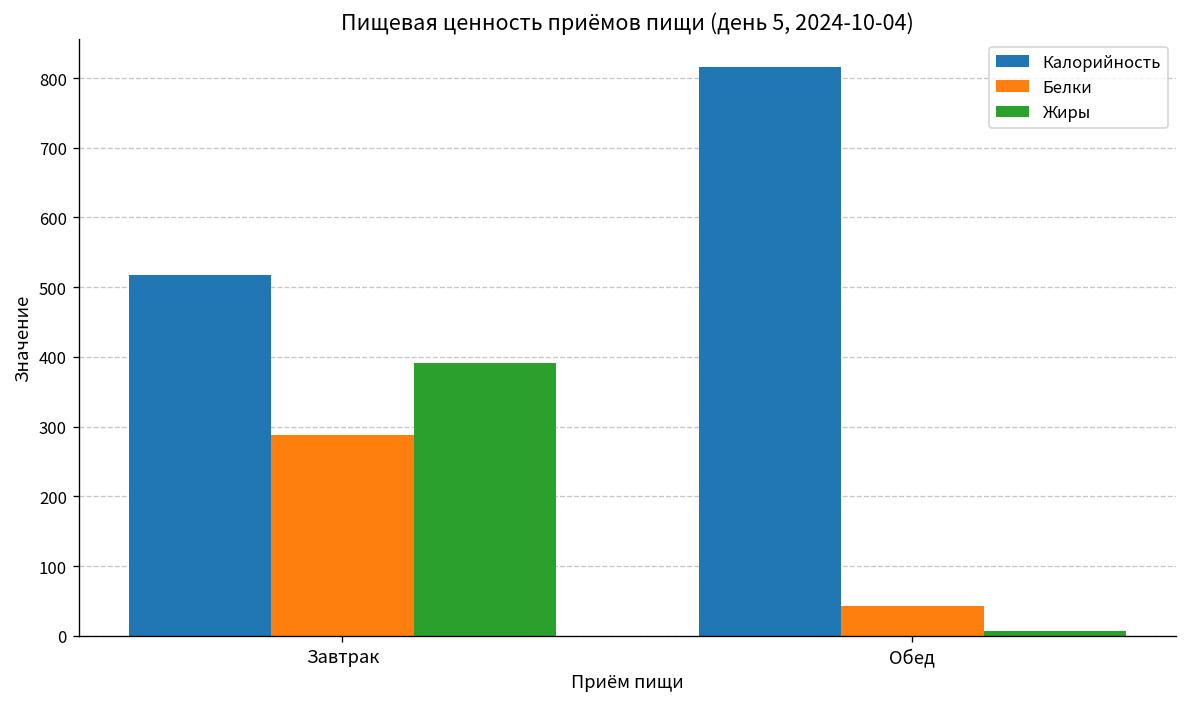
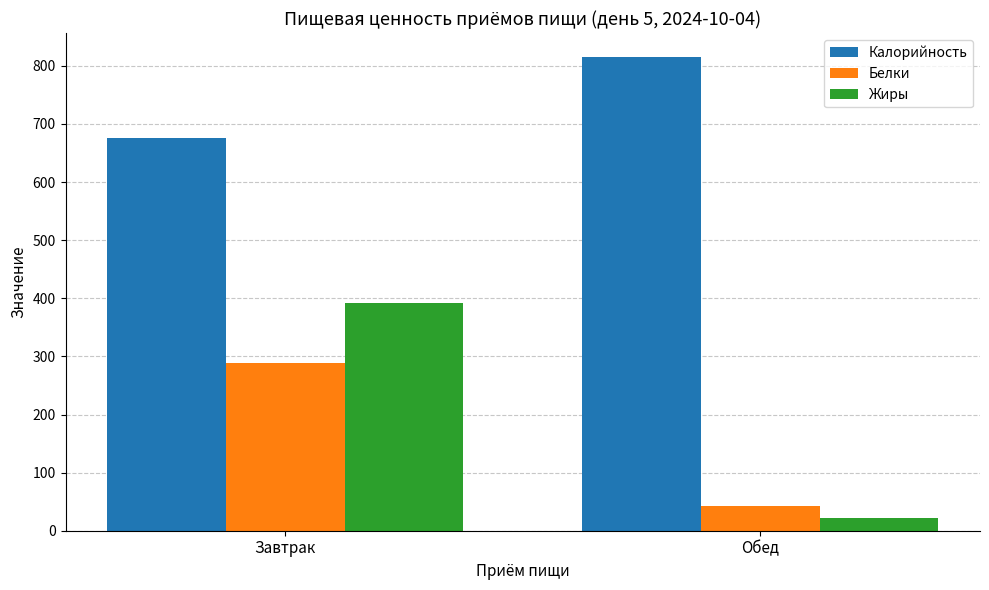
  {
    "Калорийность": {
-     "Завтрак": 520,
+     "Завтрак": 680,
      "Обед": 820
    },
    "Белки": {
      "Завтрак": 290,
      "Обед": 40
    },
    "Жиры": {
      "Завтрак": 390,
-     "Обед": 10
+     "Обед": 20
    }
  }
